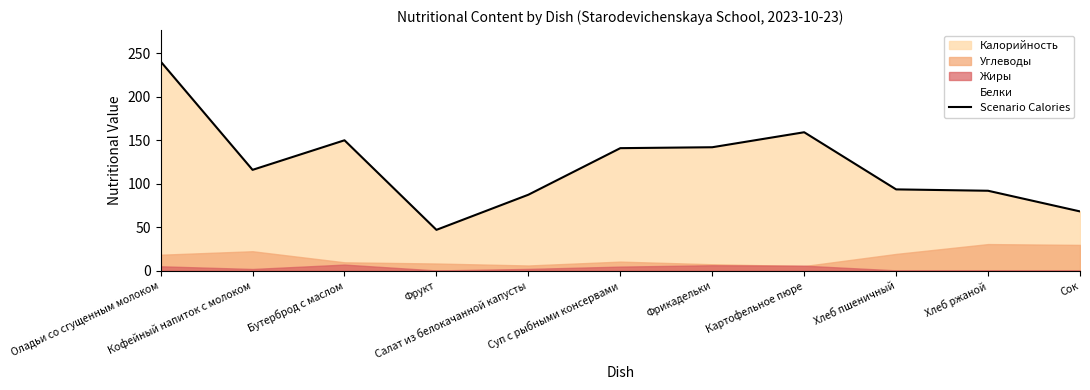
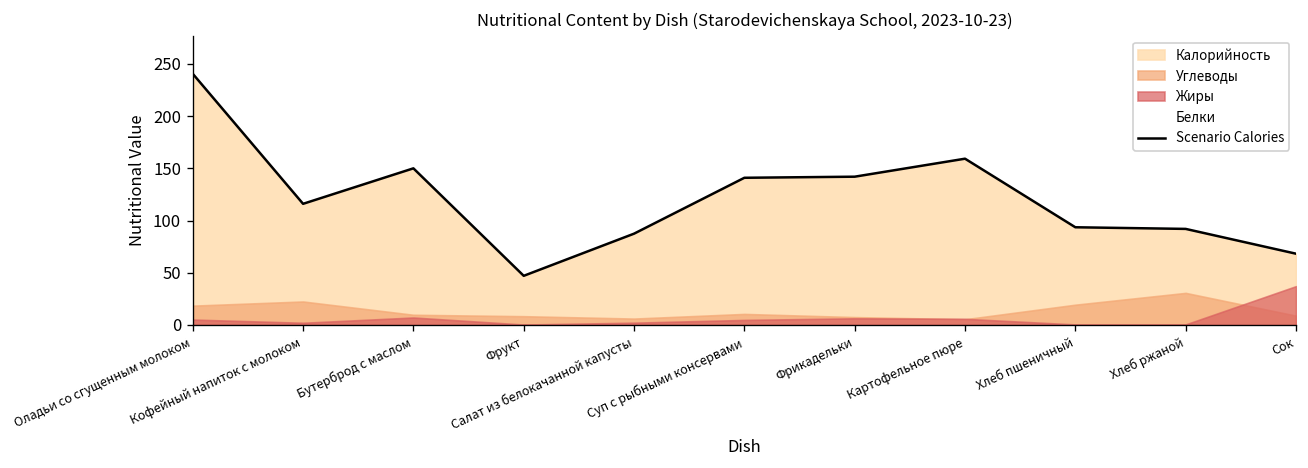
  {
    "Калорийность": {
      "Оладьи со сгущенным молоком": 240,
      "Кофейный напиток с молоком": 120,
      "Бутерброд с маслом": 150,
      "Фрукт": 50,
      "Салат из белокачанной капусты": 90,
      "Суп с рыбными консервами": 140,
      "Фрикадельки": 140,
      "Картофельное пюре": 160,
      "Хлеб пшеничный": 90,
      "Хлеб ржаной": 90,
      "Сок": 70
    },
    "Углеводы": {
      "Оладьи со сгущенным молоком": 20,
      "Кофейный напиток с молоком": 20,
      "Фрукт": 10,
      "Салат из белокачанной капусты": 10,
      "Суп с рыбными консервами": 10,
      "Хлеб пшеничный": 20,
      "Хлеб ржаной": 30,
-     "Сок": 30
+     "Сок": 10
    },
    "Жиры": {
      "Оладьи со сгущенным молоком": 10,
-     "Сок": 0
+     "Сок": 40
    },
    "Белки": {
      "Оладьи со сгущенным молоком": 10,
      "Бутерброд с маслом": 20,
      "Сок": 10
    }
  }
